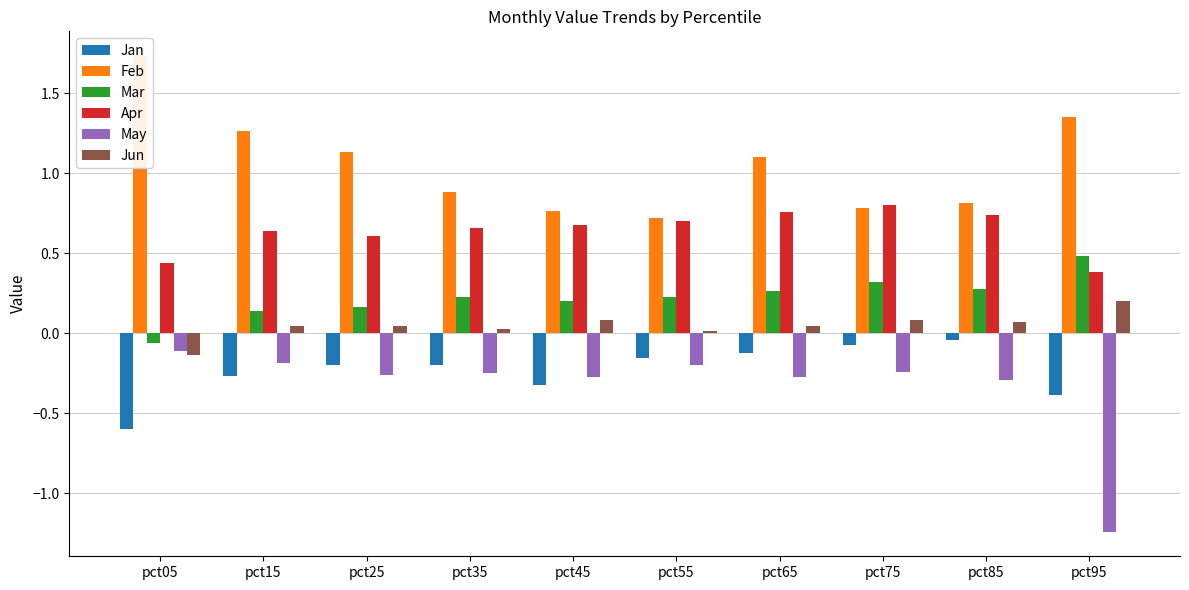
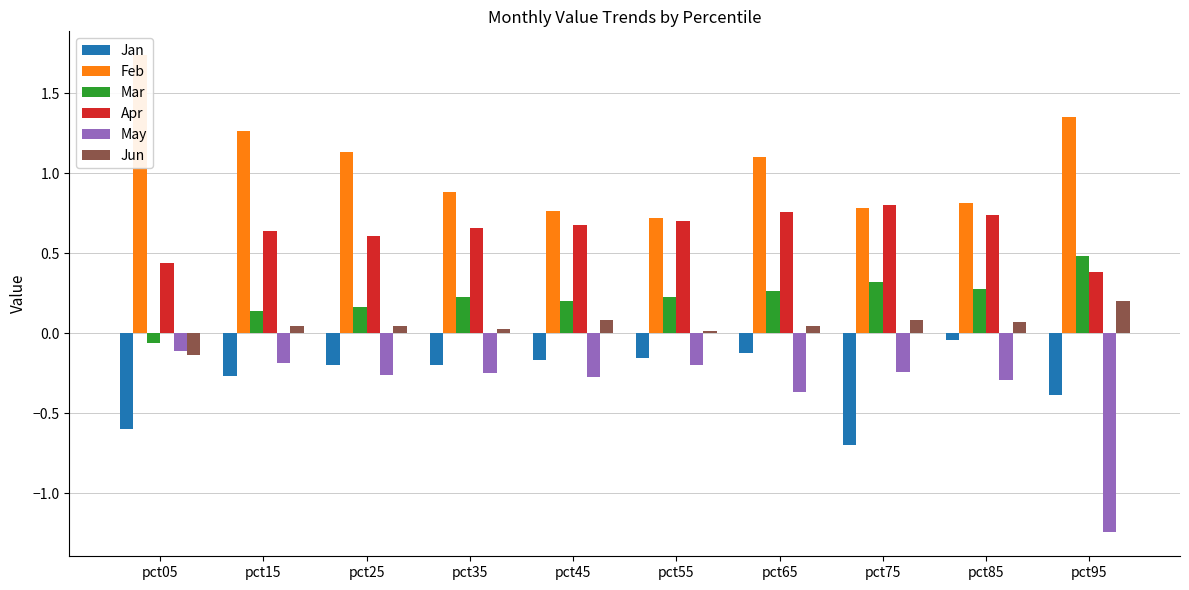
  {
    "Jan": {
      "pct05": -0.60,
      "pct15": -0.27,
      "pct25": -0.20,
      "pct35": -0.20,
-     "pct45": -0.32,
+     "pct45": -0.17,
      "pct55": -0.15,
      "pct65": -0.12,
-     "pct75": -0.08,
+     "pct75": -0.70,
      "pct85": -0.04,
      "pct95": -0.38
    },
    "Feb": {
      "pct15": 1.27,
      "pct25": 1.13,
      "pct35": 0.88,
      "pct45": 0.76,
      "pct55": 0.72,
      "pct65": 1.10,
      "pct75": 0.78,
      "pct85": 0.81,
      "pct95": 1.36
    },
    "Mar": {
      "pct05": -0.06,
      "pct15": 0.14,
      "pct25": 0.17,
      "pct35": 0.23,
      "pct45": 0.20,
      "pct55": 0.23,
      "pct65": 0.26,
      "pct75": 0.32,
      "pct85": 0.28,
      "pct95": 0.48
    },
    "Apr": {
      "pct05": 0.44,
      "pct15": 0.64,
      "pct25": 0.61,
      "pct35": 0.66,
      "pct45": 0.68,
      "pct55": 0.70,
      "pct65": 0.76,
      "pct75": 0.80,
      "pct85": 0.74,
      "pct95": 0.38
    },
    "May": {
      "pct05": -0.11,
      "pct15": -0.18,
      "pct25": -0.26,
      "pct35": -0.25,
      "pct45": -0.27,
      "pct55": -0.20,
-     "pct65": -0.27,
+     "pct65": -0.37,
      "pct75": -0.24,
      "pct85": -0.29,
      "pct95": -1.24
    },
    "Jun": {
      "pct05": -0.14,
      "pct15": 0.05,
      "pct25": 0.05,
      "pct35": 0.03,
      "pct45": 0.08,
      "pct65": 0.05,
      "pct75": 0.08,
      "pct85": 0.07,
      "pct95": 0.20
    }
  }
